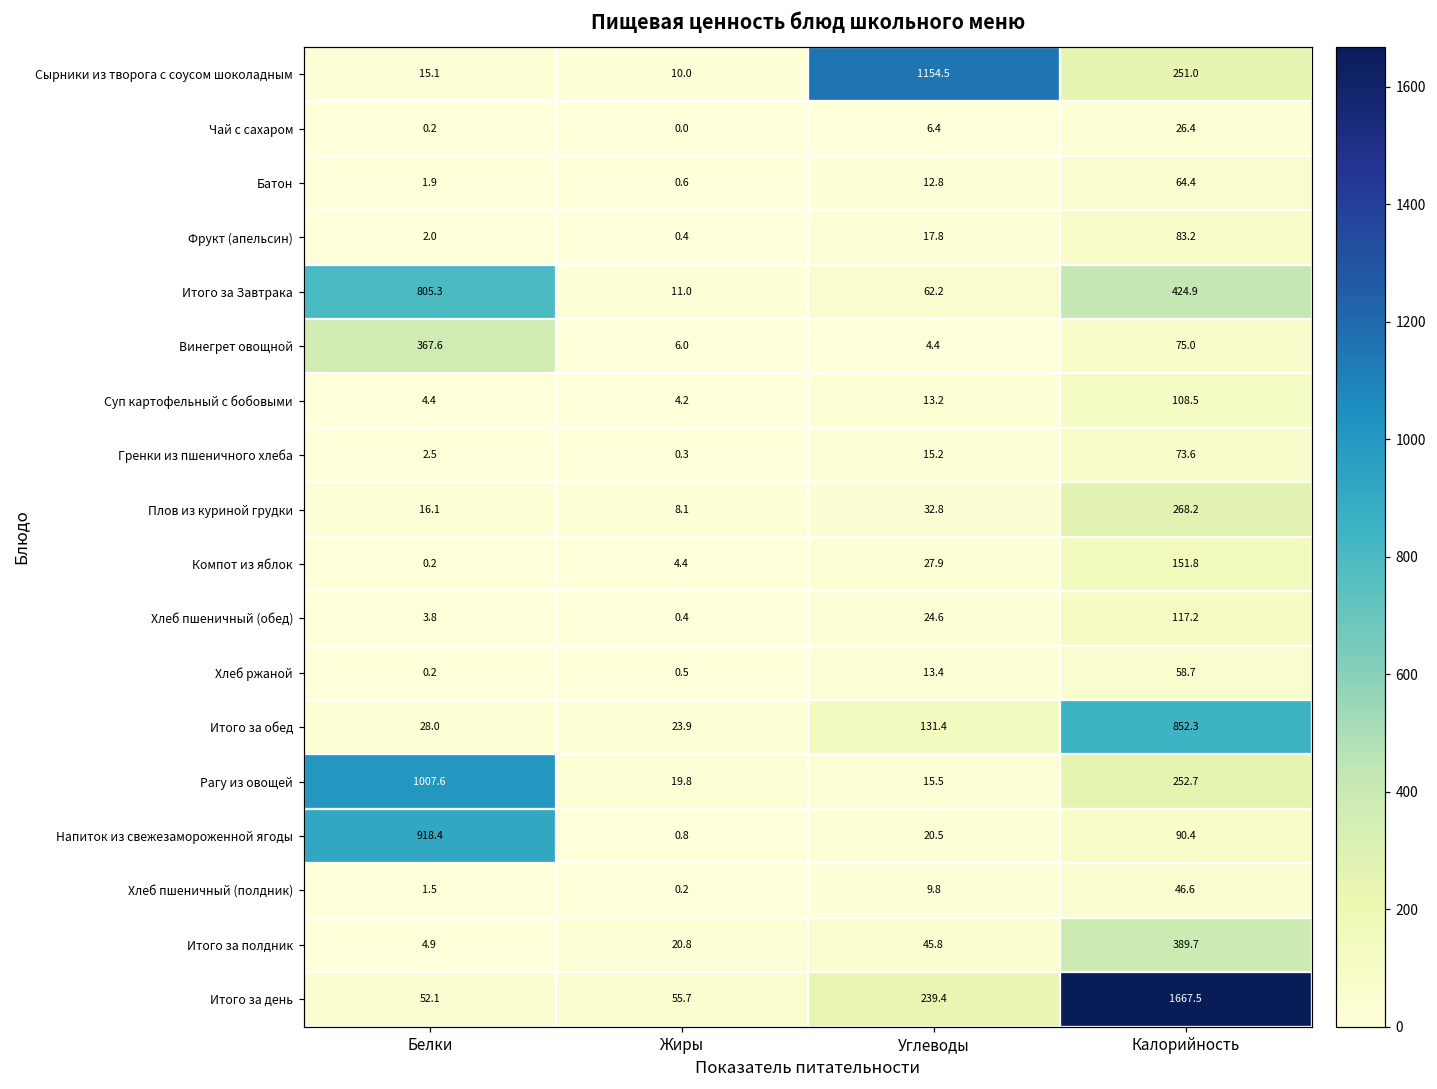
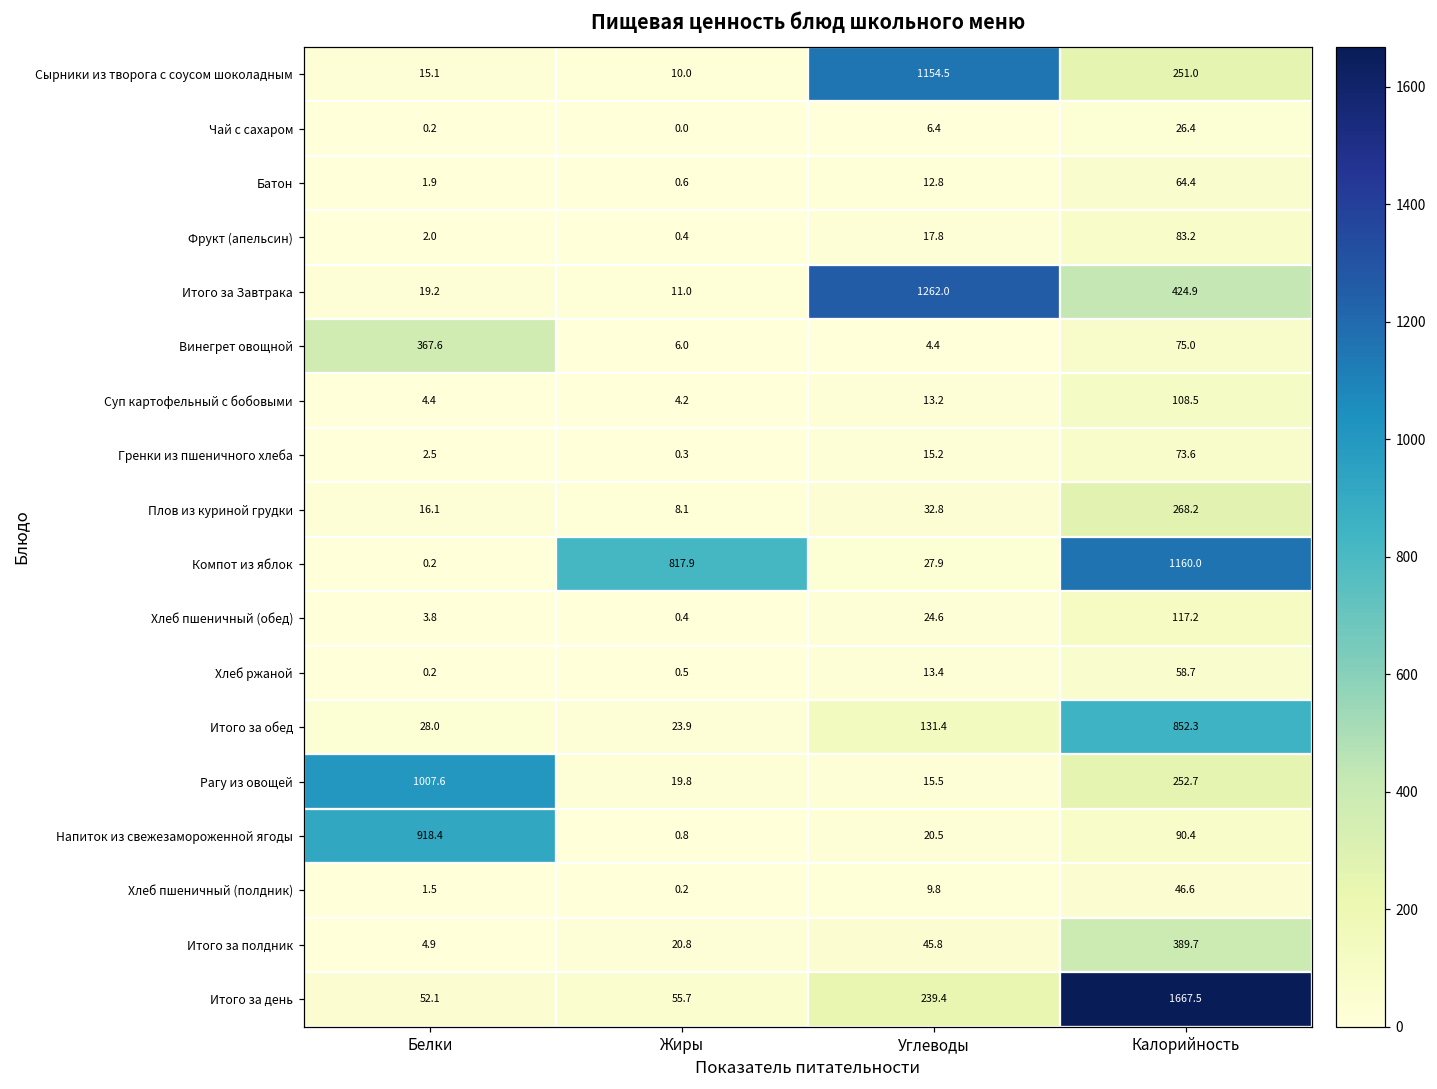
  {
    "Сырники из творога с соусом шоколадным": {
      "Белки": 15.1,
      "Жиры": 10.0,
      "Углеводы": 1154.5,
      "Калорийность": 251.0
    },
    "Чай с сахаром": {
      "Белки": 0.2,
      "Жиры": 0.0,
      "Углеводы": 6.4,
      "Калорийность": 26.4
    },
    "Батон": {
      "Белки": 1.9,
      "Жиры": 0.6,
      "Углеводы": 12.8,
      "Калорийность": 64.4
    },
    "Фрукт (апельсин)": {
      "Белки": 2.0,
      "Жиры": 0.4,
      "Углеводы": 17.8,
      "Калорийность": 83.2
    },
    "Итого за Завтрака": {
-     "Белки": 805.3,
+     "Белки": 19.2,
      "Жиры": 11.0,
-     "Углеводы": 62.2,
+     "Углеводы": 1262.0,
      "Калорийность": 424.9
    },
    "Винегрет овощной": {
      "Белки": 367.6,
      "Жиры": 6.0,
      "Углеводы": 4.4,
      "Калорийность": 75.0
    },
    "Суп картофельный с бобовыми": {
      "Белки": 4.4,
      "Жиры": 4.2,
      "Углеводы": 13.2,
      "Калорийность": 108.5
    },
    "Гренки из пшеничного хлеба": {
      "Белки": 2.5,
      "Жиры": 0.3,
      "Углеводы": 15.2,
      "Калорийность": 73.6
    },
    "Плов из куриной грудки": {
      "Белки": 16.1,
      "Жиры": 8.1,
      "Углеводы": 32.8,
      "Калорийность": 268.2
    },
    "Компот из яблок": {
      "Белки": 0.2,
-     "Жиры": 4.4,
+     "Жиры": 817.9,
      "Углеводы": 27.9,
-     "Калорийность": 151.8
+     "Калорийность": 1160.0
    },
    "Хлеб пшеничный (обед)": {
      "Белки": 3.8,
      "Жиры": 0.4,
      "Углеводы": 24.6,
      "Калорийность": 117.2
    },
    "Хлеб ржаной": {
      "Белки": 0.2,
      "Жиры": 0.5,
      "Углеводы": 13.4,
      "Калорийность": 58.7
    },
    "Итого за обед": {
      "Белки": 28.0,
      "Жиры": 23.9,
      "Углеводы": 131.4,
      "Калорийность": 852.3
    },
    "Рагу из овощей": {
      "Белки": 1007.6,
      "Жиры": 19.8,
      "Углеводы": 15.5,
      "Калорийность": 252.7
    },
    "Напиток из свежезамороженной ягоды": {
      "Белки": 918.4,
      "Жиры": 0.8,
      "Углеводы": 20.5,
      "Калорийность": 90.4
    },
    "Хлеб пшеничный (полдник)": {
      "Белки": 1.5,
      "Жиры": 0.2,
      "Углеводы": 9.8,
      "Калорийность": 46.6
    },
    "Итого за полдник": {
      "Белки": 4.9,
      "Жиры": 20.8,
      "Углеводы": 45.8,
      "Калорийность": 389.7
    },
    "Итого за день": {
      "Белки": 52.1,
      "Жиры": 55.7,
      "Углеводы": 239.4,
      "Калорийность": 1667.5
    }
  }
